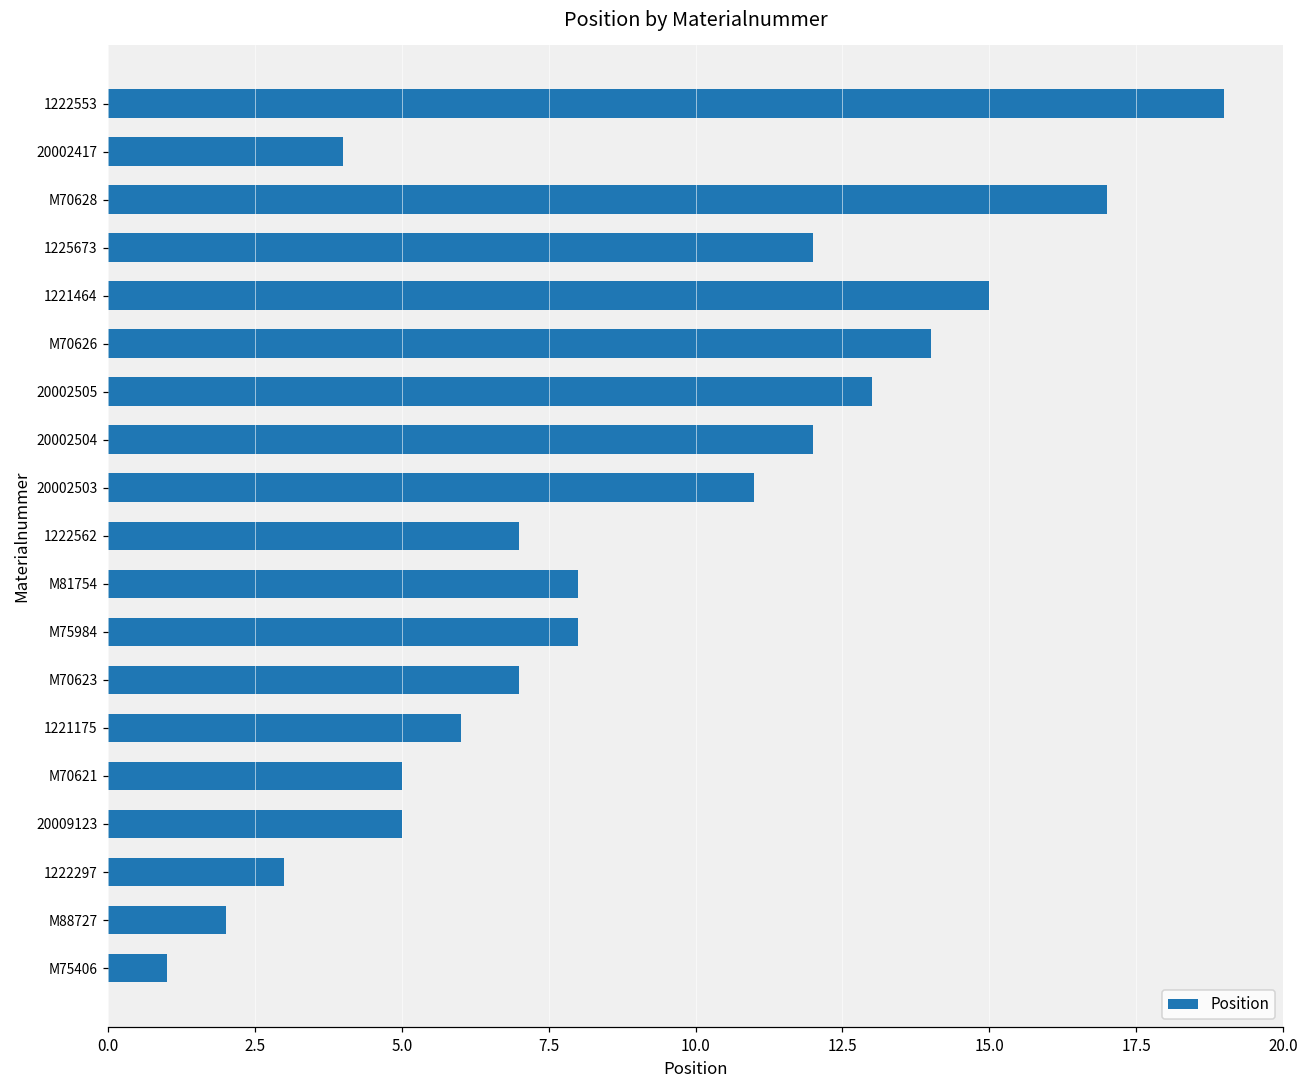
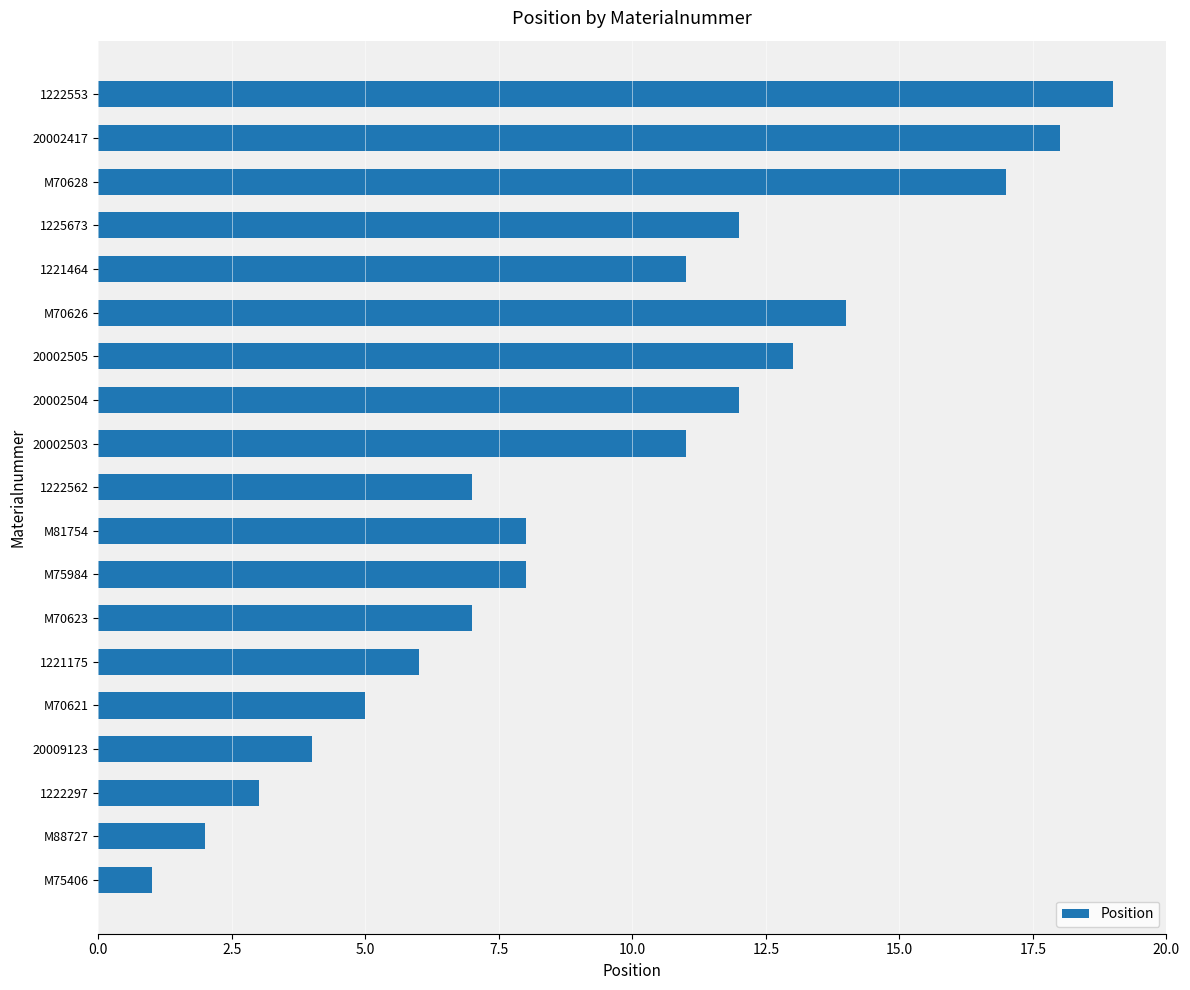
  {
    "1222553": 19,
-   "20002417": 4,
+   "20002417": 18,
    "M70628": 17,
    "1225673": 12,
-   "1221464": 15,
+   "1221464": 11,
    "M70626": 14,
    "20002505": 13,
    "20002504": 12,
    "20002503": 11,
    "1222562": 7,
    "M81754": 8,
    "M75984": 8,
    "M70623": 7,
    "1221175": 6,
    "M70621": 5,
-   "20009123": 5,
+   "20009123": 4,
    "1222297": 3,
    "M88727": 2,
    "M75406": 1
  }
